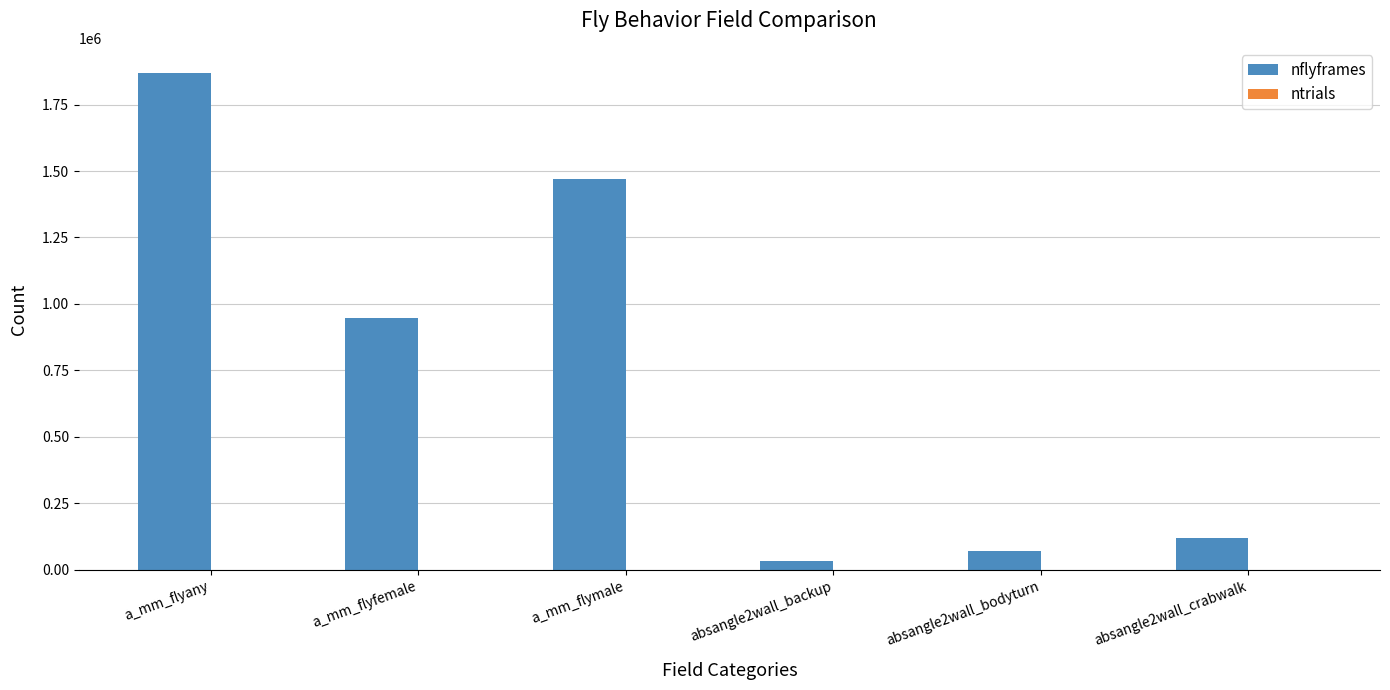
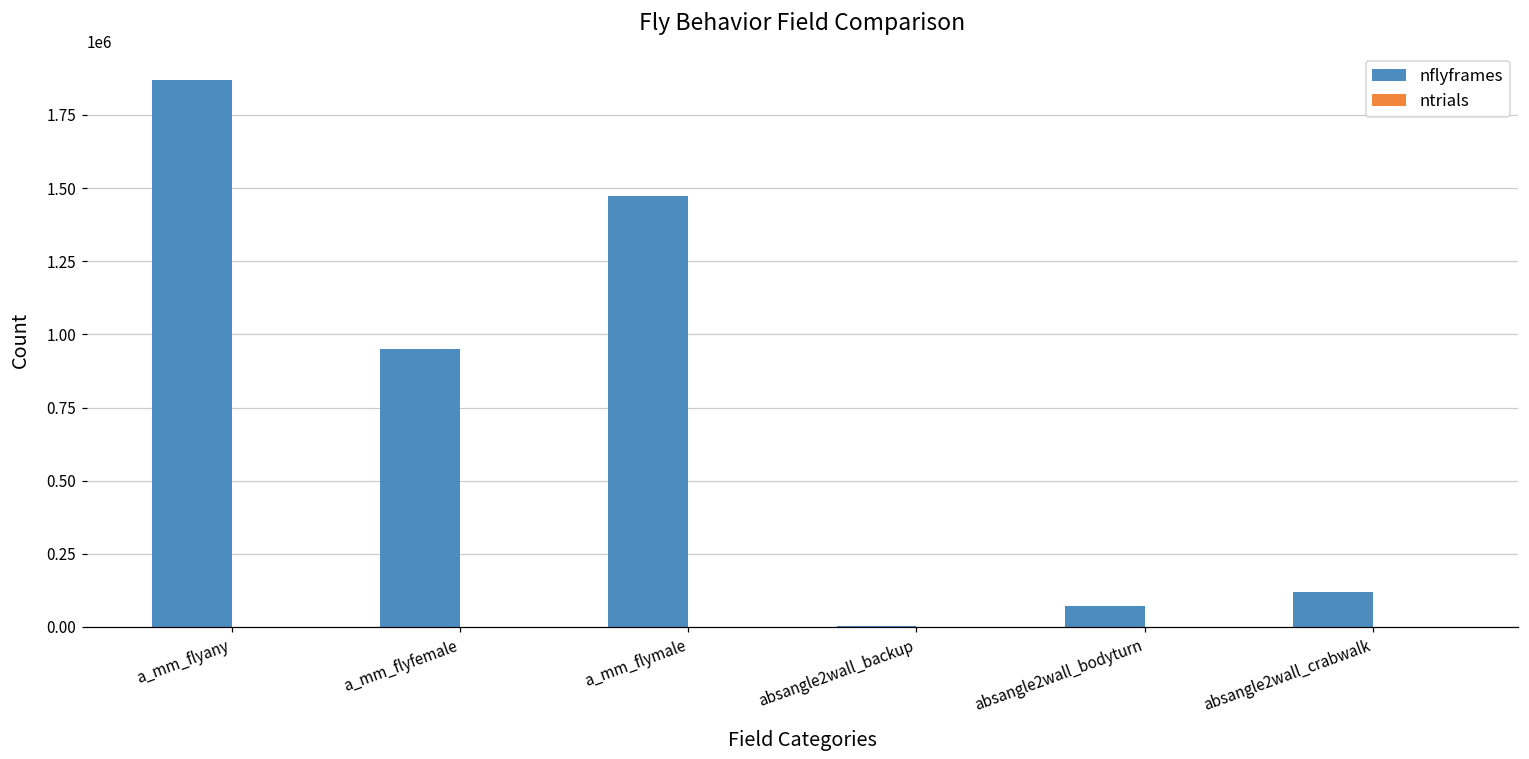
  {
    "nflyframes": {
      "a_mm_flyany": 1870000,
      "a_mm_flyfemale": 950000,
      "a_mm_flymale": 1470000,
-     "absangle2wall_backup": 30000,
+     "absangle2wall_backup": 0,
      "absangle2wall_bodyturn": 70000,
      "absangle2wall_crabwalk": 120000
    }
  }
